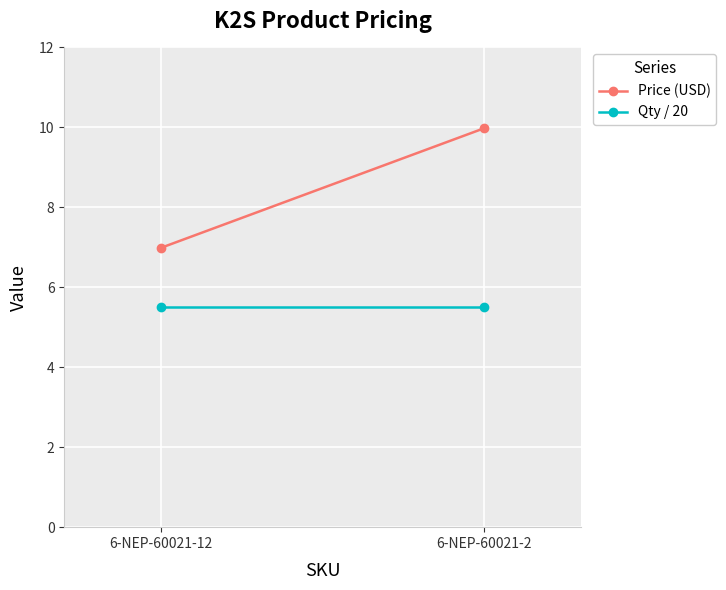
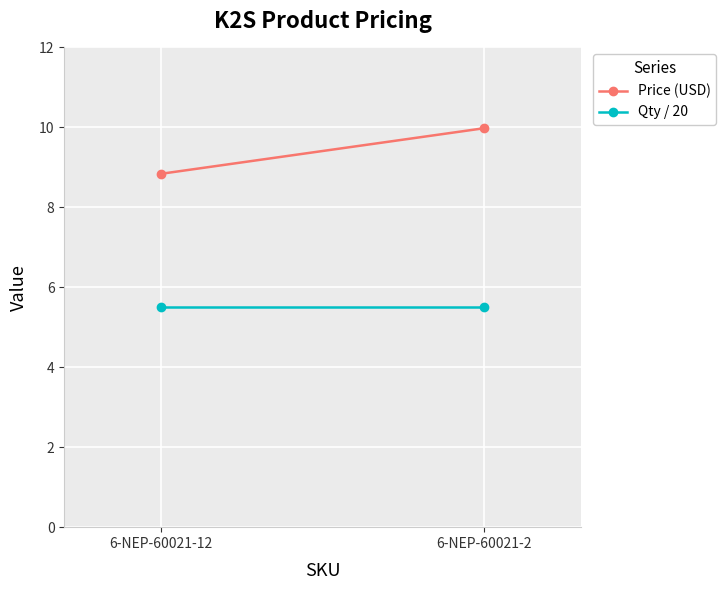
  {
    "Price (USD)": {
-     "6-NEP-60021-12": 7.0,
+     "6-NEP-60021-12": 8.8,
      "6-NEP-60021-2": 10.0
    },
    "Qty / 20": {
      "6-NEP-60021-12": 5.5,
      "6-NEP-60021-2": 5.5
    }
  }
